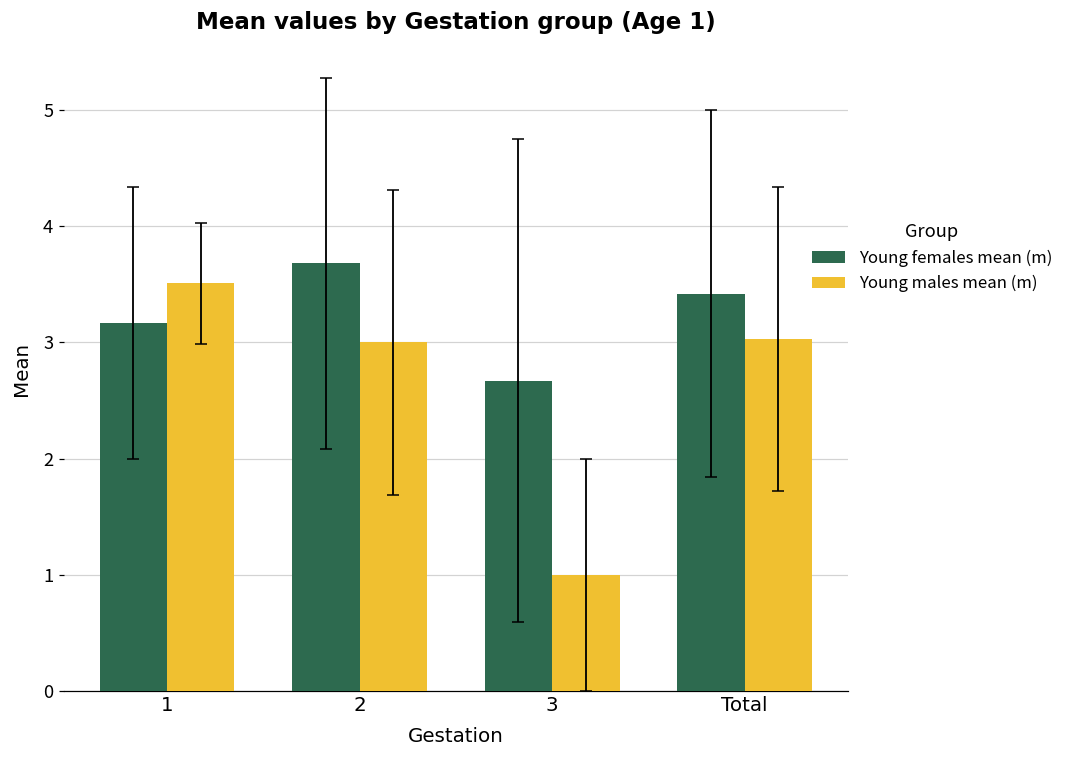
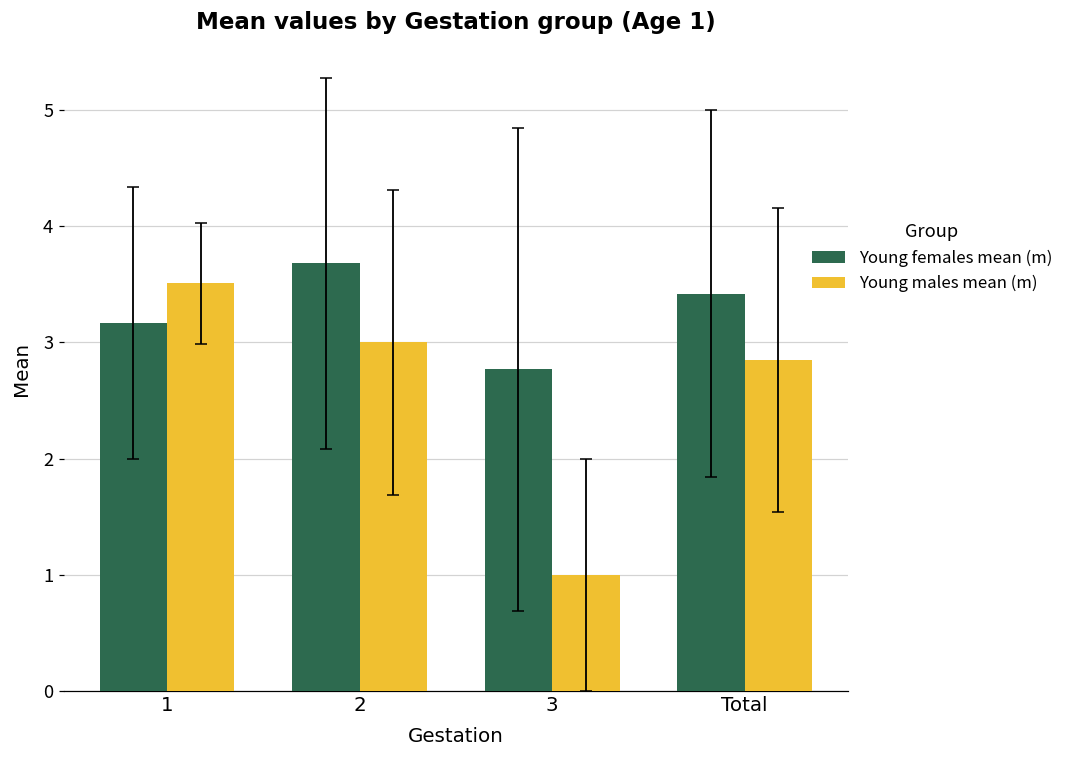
  {
    "Young females mean (m)": {
      "1": 3.17,
      "2": 3.68,
-     "3": 2.67,
+     "3": 2.77,
      "Total": 3.42
    },
    "Young males mean (m)": {
      "1": 3.51,
      "2": 3.00,
      "3": 1.00,
-     "Total": 3.03
+     "Total": 2.85
    }
  }
